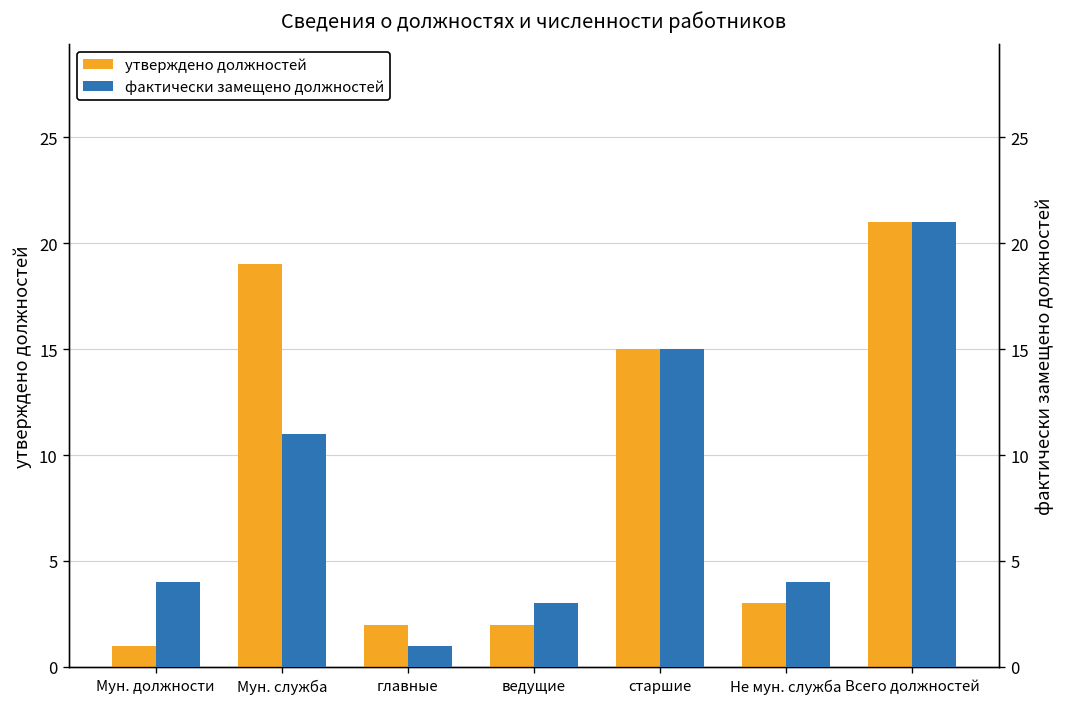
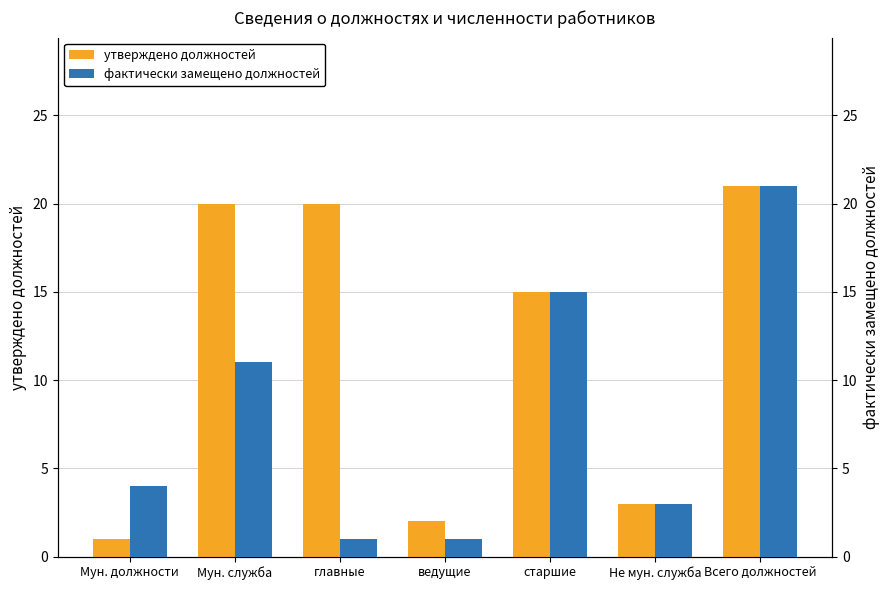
  {
    "утверждено должностей": {
      "Мун. должности": 1,
-     "Мун. служба": 19,
-     "главные": 2,
+     "Мун. служба": 20,
+     "главные": 20,
      "ведущие": 2,
      "старшие": 15,
      "Не мун. служба": 3,
      "Всего должностей": 21
    },
    "фактически замещено должностей": {
      "Мун. должности": 4,
      "Мун. служба": 11,
      "главные": 1,
-     "ведущие": 3,
+     "ведущие": 1,
      "старшие": 15,
-     "Не мун. служба": 4,
+     "Не мун. служба": 3,
      "Всего должностей": 21
    }
  }
